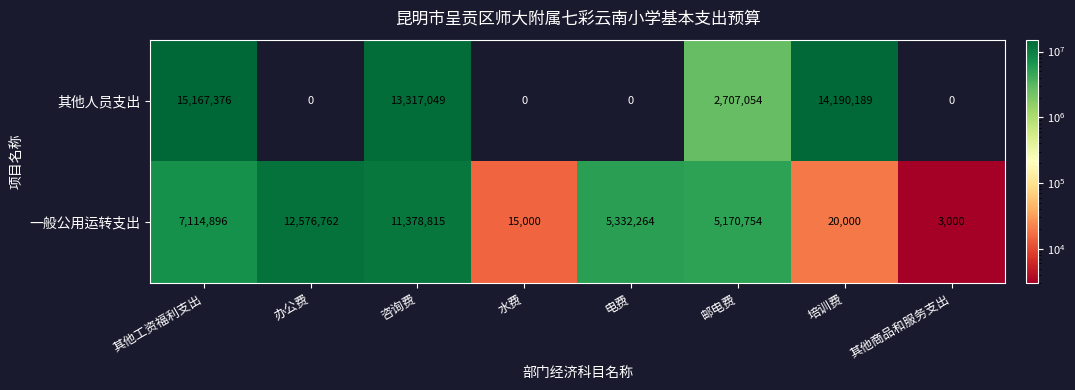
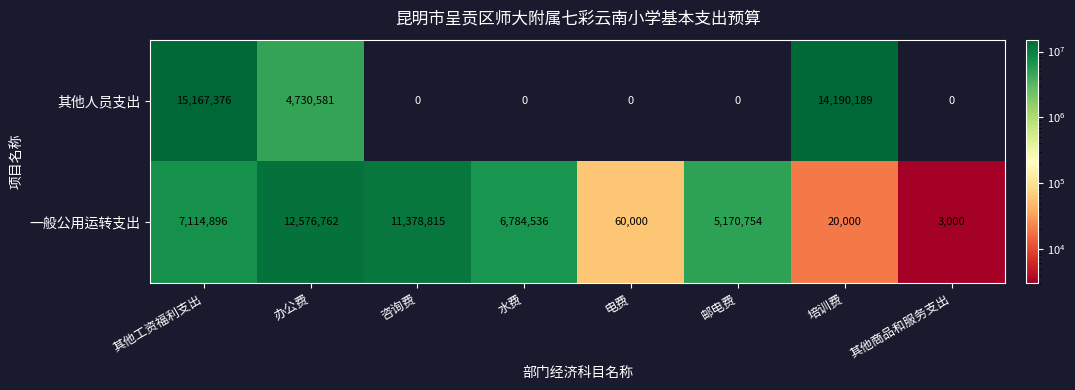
  {
    "其他人员支出": {
      "其他工资福利支出": "15,167,376",
-     "办公费": "0",
-     "咨询费": "13,317,049",
+     "办公费": "4,730,581",
+     "咨询费": "0",
      "水费": "0",
      "电费": "0",
-     "邮电费": "2,707,054",
+     "邮电费": "0",
      "培训费": "14,190,189",
      "其他商品和服务支出": "0"
    },
    "一般公用运转支出": {
      "其他工资福利支出": "7,114,896",
      "办公费": "12,576,762",
      "咨询费": "11,378,815",
-     "水费": "15,000",
-     "电费": "5,332,264",
+     "水费": "6,784,536",
+     "电费": "60,000",
      "邮电费": "5,170,754",
      "培训费": "20,000",
      "其他商品和服务支出": "3,000"
    }
  }
